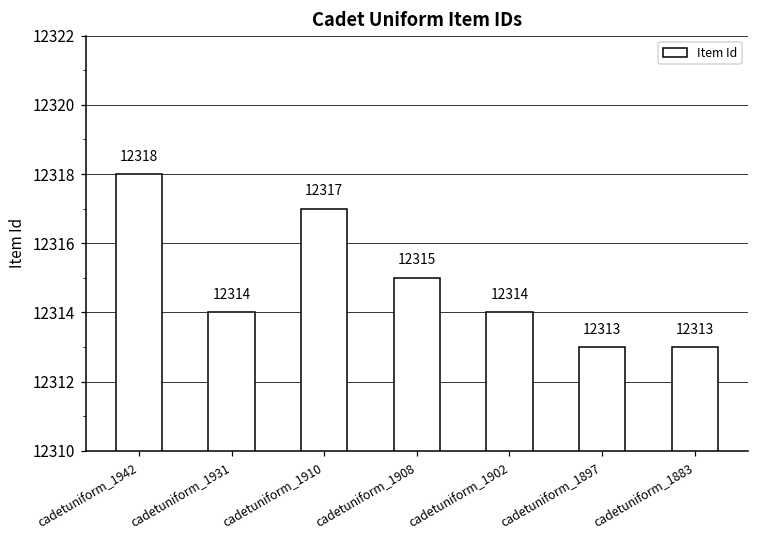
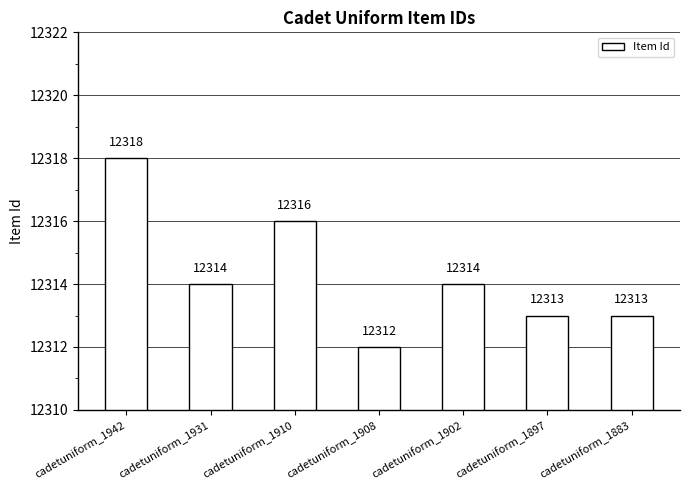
  {
    "cadetuniform_1942": 12318,
    "cadetuniform_1931": 12314,
-   "cadetuniform_1910": 12317,
-   "cadetuniform_1908": 12315,
+   "cadetuniform_1910": 12316,
+   "cadetuniform_1908": 12312,
    "cadetuniform_1902": 12314,
    "cadetuniform_1897": 12313,
    "cadetuniform_1883": 12313
  }
